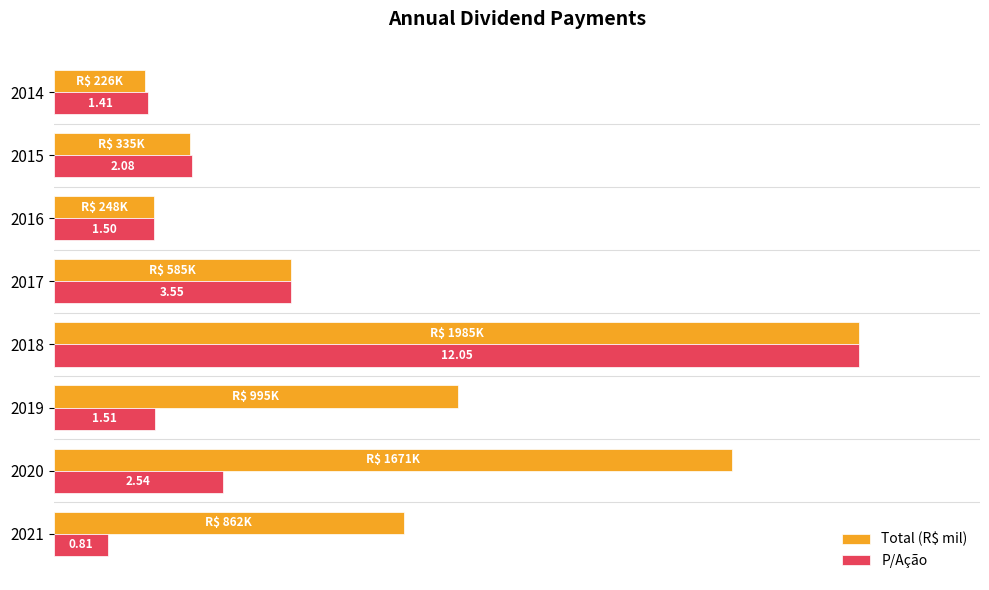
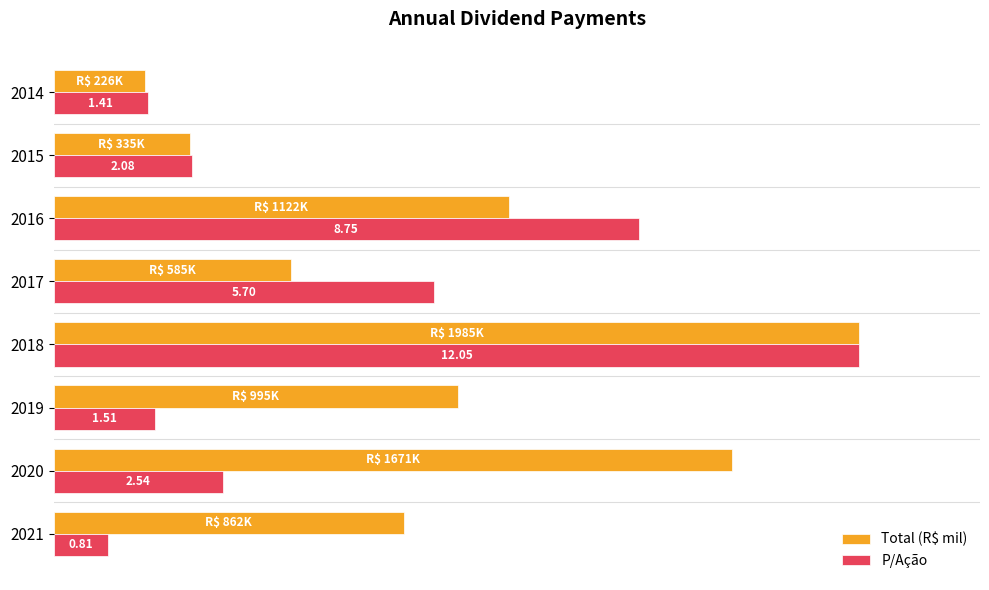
  {
    "Total (R$ mil)": {
-     "2016": "248K"
+     "2016": "1122K"
    },
    "P/Ação": {
-     "2016": "1.50",
-     "2017": "3.55"
+     "2016": "8.75",
+     "2017": "5.70"
    }
  }
